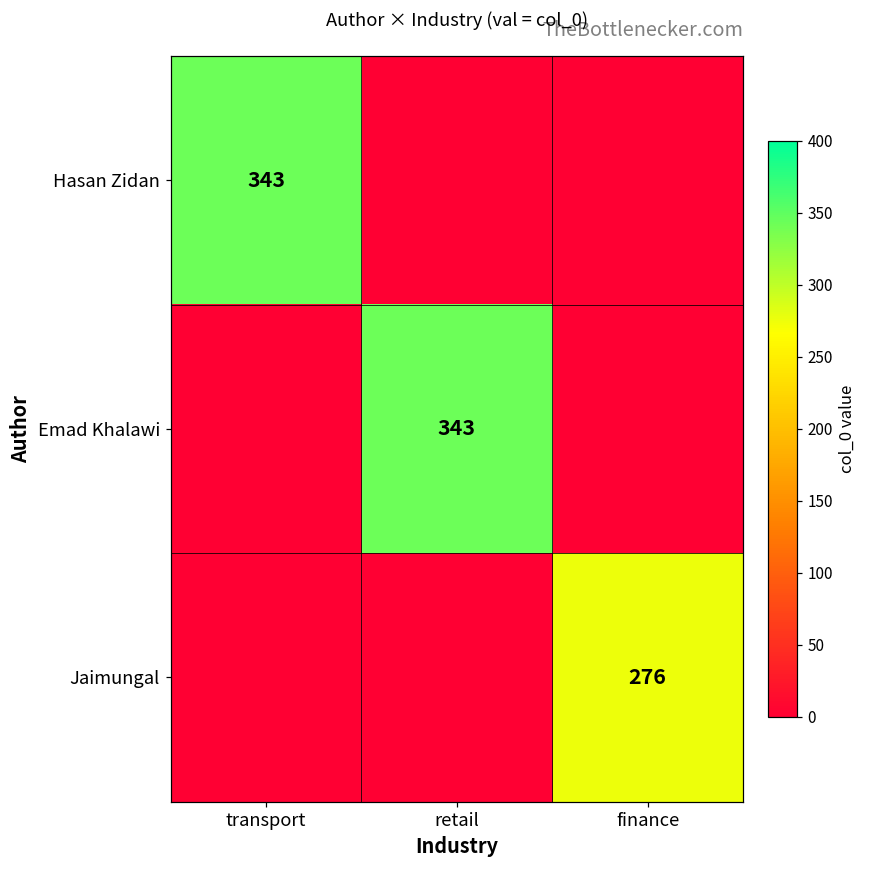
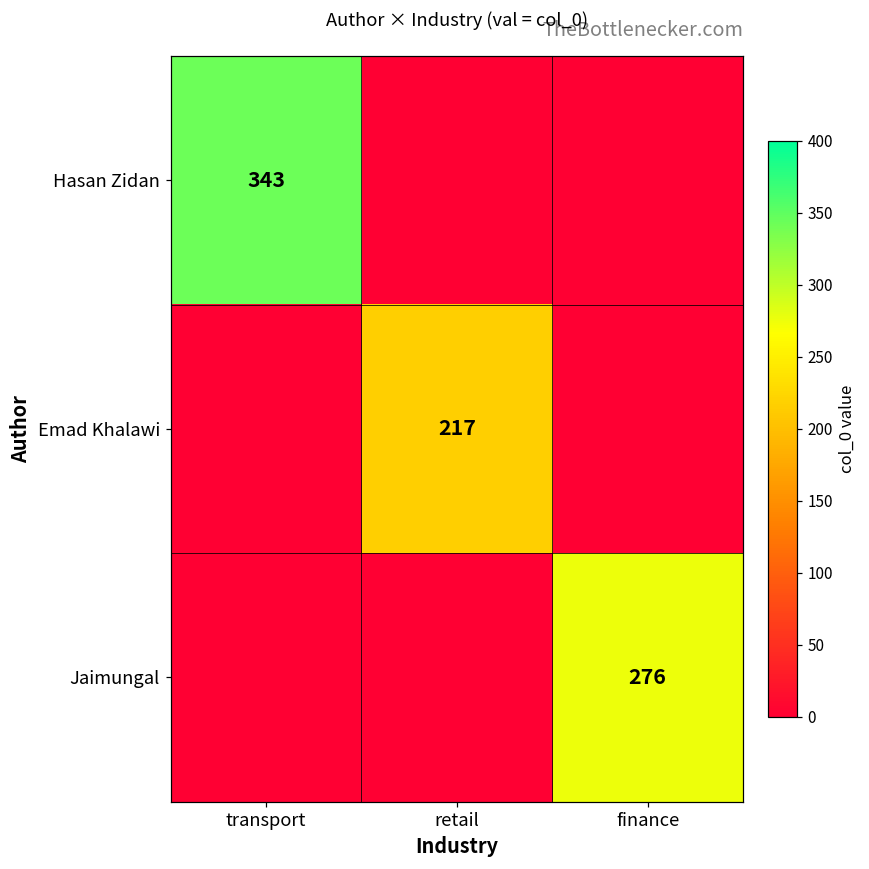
  {
    "Hasan Zidan": {
      "transport": 343
    },
    "Emad Khalawi": {
-     "retail": 343
+     "retail": 217
    },
    "Jaimungal": {
      "finance": 276
    }
  }
